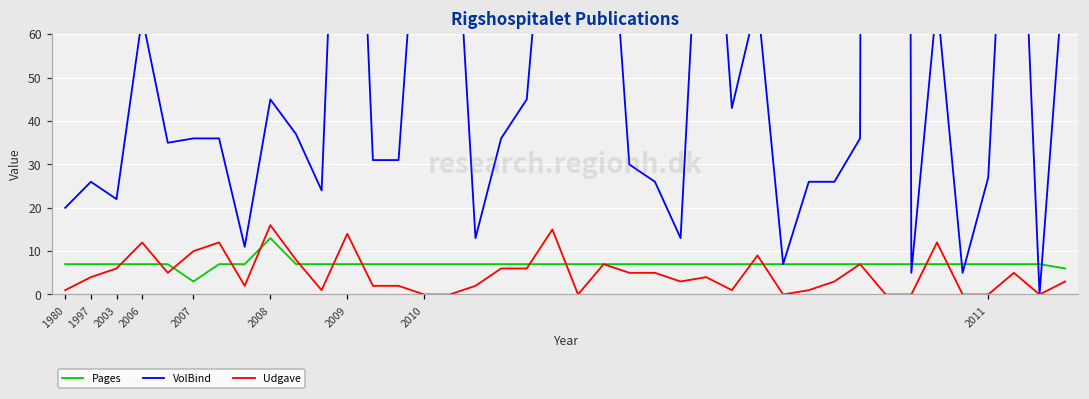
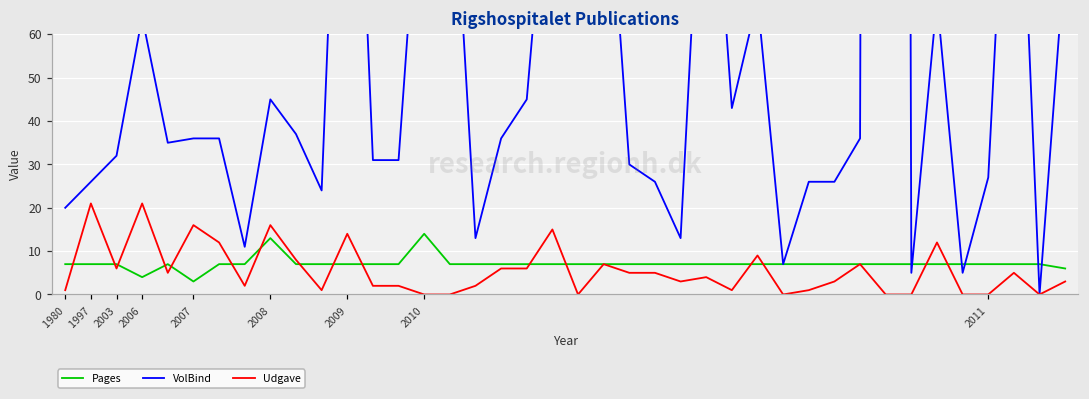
  {
    "Pages": {
      "1980": 7,
      "1997": 7,
      "2003": 7,
-     "2006": 7,
+     "2006": 4,
      "2007": 3,
      "2008": 13,
      "2009": 7,
-     "2010": 7,
+     "2010": 14,
      "2011": 7
    },
    "VolBind": {
      "1980": 20,
      "1997": 26,
-     "2003": 22,
+     "2003": 32,
      "2007": 36,
      "2008": 45,
      "2011": 27
    },
    "Udgave": {
      "1980": 1,
-     "1997": 4,
+     "1997": 21,
      "2003": 6,
-     "2006": 12,
-     "2007": 10,
+     "2006": 21,
+     "2007": 16,
      "2008": 16,
      "2009": 14,
      "2010": 0,
      "2011": 0
    }
  }
